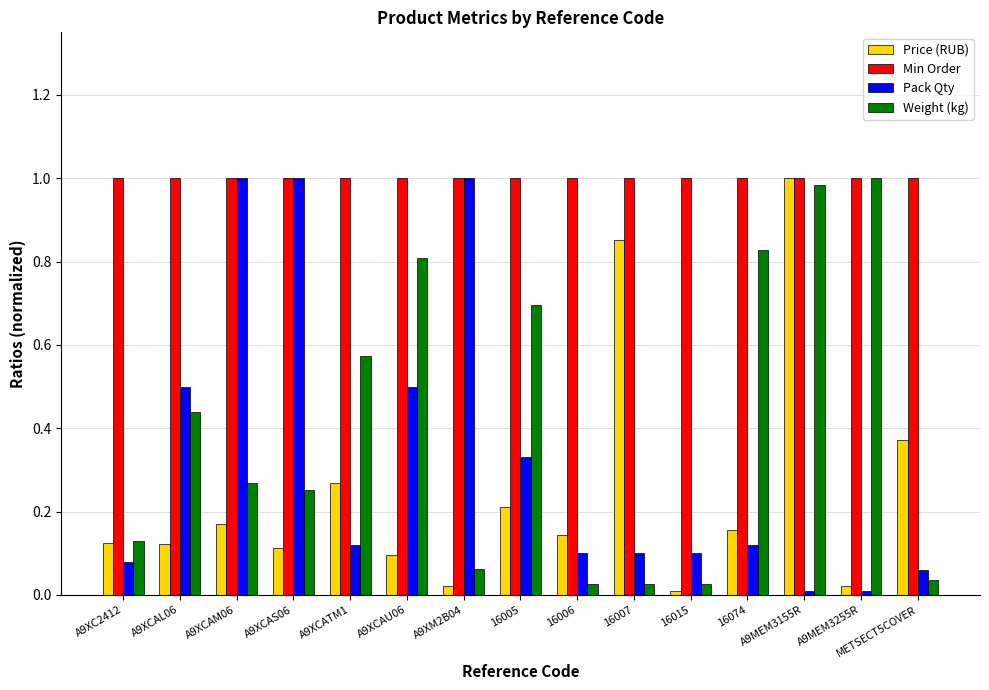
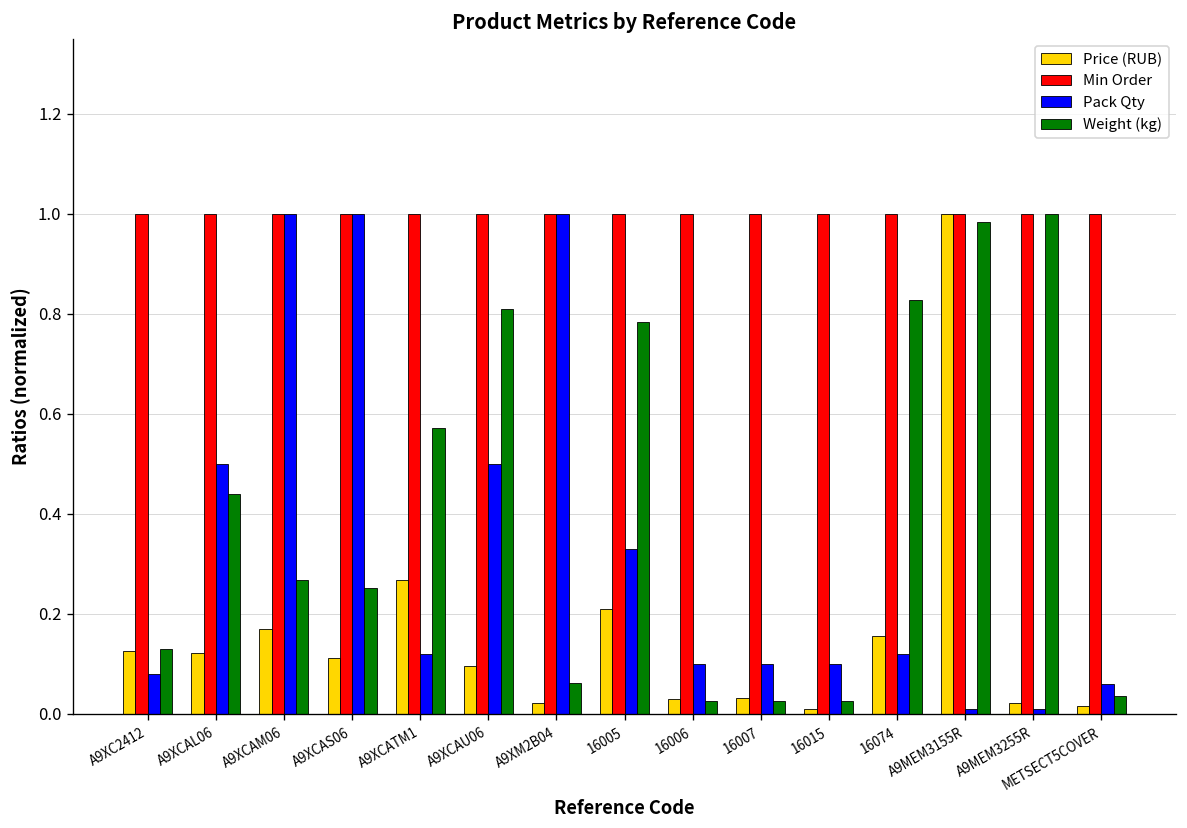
  {
    "Price (RUB)": {
      "A9XC2412": 0.13,
      "A9XCAL06": 0.12,
      "A9XCAM06": 0.17,
      "A9XCAS06": 0.11,
      "A9XCATM1": 0.27,
      "A9XCAU06": 0.10,
      "A9XM2B04": 0.02,
      "16005": 0.21,
-     "16006": 0.14,
-     "16007": 0.85,
+     "16006": 0.03,
+     "16007": 0.03,
      "16015": 0.01,
      "16074": 0.16,
      "A9MEM3155R": 1.00,
      "A9MEM3255R": 0.02,
-     "METSECT5COVER": 0.37
+     "METSECT5COVER": 0.02
    },
    "Min Order": {
      "A9XC2412": 1.00,
      "A9XCAL06": 1.00,
      "A9XCAM06": 1.00,
      "A9XCAS06": 1.00,
      "A9XCATM1": 1.00,
      "A9XCAU06": 1.00,
      "A9XM2B04": 1.00,
      "16005": 1.00,
      "16006": 1.00,
      "16007": 1.00,
      "16015": 1.00,
      "16074": 1.00,
      "A9MEM3155R": 1.00,
      "A9MEM3255R": 1.00,
      "METSECT5COVER": 1.00
    },
    "Pack Qty": {
      "A9XC2412": 0.08,
      "A9XCAL06": 0.50,
      "A9XCAM06": 1.00,
      "A9XCAS06": 1.00,
      "A9XCATM1": 0.12,
      "A9XCAU06": 0.50,
      "A9XM2B04": 1.00,
      "16005": 0.33,
      "16006": 0.10,
      "16007": 0.10,
      "16015": 0.10,
      "16074": 0.12,
      "A9MEM3155R": 0.01,
      "A9MEM3255R": 0.01,
      "METSECT5COVER": 0.06
    },
    "Weight (kg)": {
      "A9XC2412": 0.13,
      "A9XCAL06": 0.44,
      "A9XCAM06": 0.27,
      "A9XCAS06": 0.25,
      "A9XCATM1": 0.57,
      "A9XCAU06": 0.81,
      "A9XM2B04": 0.06,
-     "16005": 0.70,
+     "16005": 0.78,
      "16006": 0.03,
      "16007": 0.03,
      "16015": 0.03,
      "16074": 0.83,
      "A9MEM3155R": 0.98,
      "A9MEM3255R": 1.00,
      "METSECT5COVER": 0.04
    }
  }
